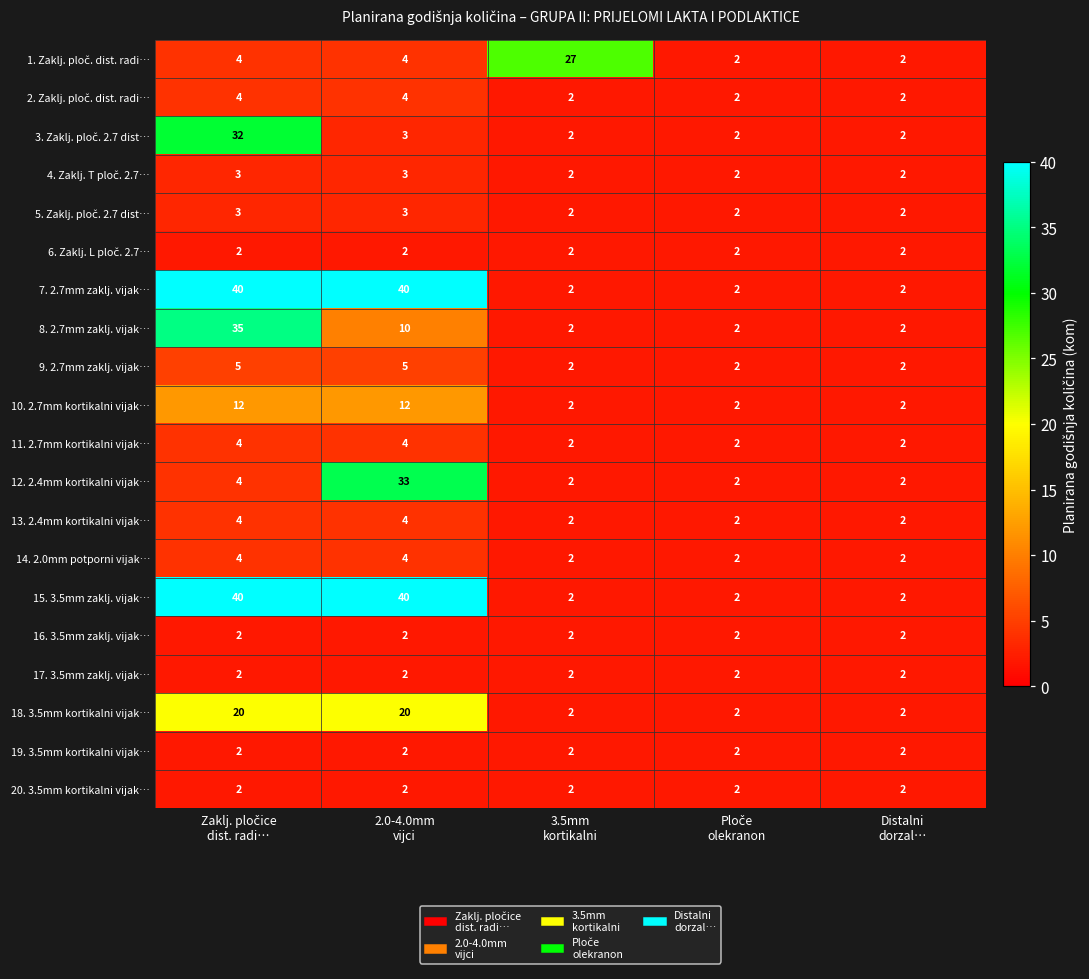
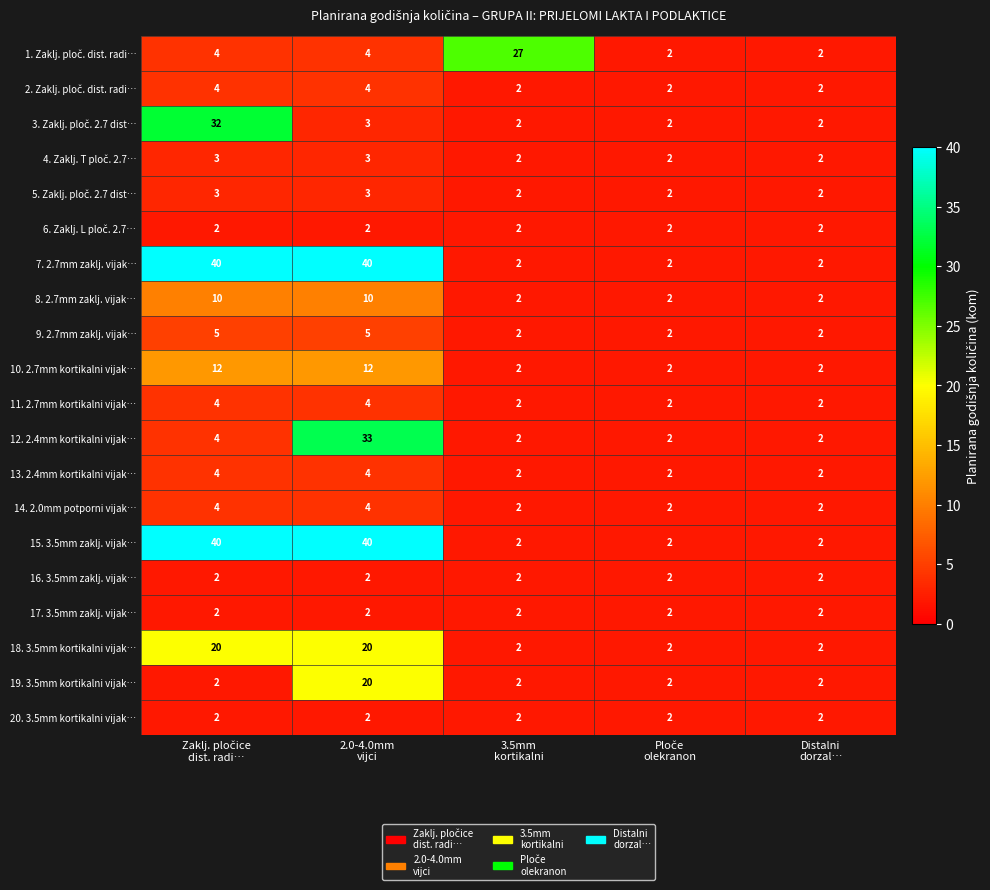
  {
    "1. Zaklj. ploč. dist. radi…": {
      "Zaklj. pločice dist. radi…": 4,
      "2.0-4.0mm vijci": 4,
      "3.5mm kortikalni": 27,
      "Ploče olekranon": 2,
      "Distalni dorzal…": 2
    },
    "2. Zaklj. ploč. dist. radi…": {
      "Zaklj. pločice dist. radi…": 4,
      "2.0-4.0mm vijci": 4,
      "3.5mm kortikalni": 2,
      "Ploče olekranon": 2,
      "Distalni dorzal…": 2
    },
    "3. Zaklj. ploč. 2.7 dist…": {
      "Zaklj. pločice dist. radi…": 32,
      "2.0-4.0mm vijci": 3,
      "3.5mm kortikalni": 2,
      "Ploče olekranon": 2,
      "Distalni dorzal…": 2
    },
    "4. Zaklj. T ploč. 2.7…": {
      "Zaklj. pločice dist. radi…": 3,
      "2.0-4.0mm vijci": 3,
      "3.5mm kortikalni": 2,
      "Ploče olekranon": 2,
      "Distalni dorzal…": 2
    },
    "5. Zaklj. ploč. 2.7 dist…": {
      "Zaklj. pločice dist. radi…": 3,
      "2.0-4.0mm vijci": 3,
      "3.5mm kortikalni": 2,
      "Ploče olekranon": 2,
      "Distalni dorzal…": 2
    },
    "6. Zaklj. L ploč. 2.7…": {
      "Zaklj. pločice dist. radi…": 2,
      "2.0-4.0mm vijci": 2,
      "3.5mm kortikalni": 2,
      "Ploče olekranon": 2,
      "Distalni dorzal…": 2
    },
    "7. 2.7mm zaklj. vijak…": {
      "Zaklj. pločice dist. radi…": 40,
      "2.0-4.0mm vijci": 40,
      "3.5mm kortikalni": 2,
      "Ploče olekranon": 2,
      "Distalni dorzal…": 2
    },
    "8. 2.7mm zaklj. vijak…": {
-     "Zaklj. pločice dist. radi…": 35,
+     "Zaklj. pločice dist. radi…": 10,
      "2.0-4.0mm vijci": 10,
      "3.5mm kortikalni": 2,
      "Ploče olekranon": 2,
      "Distalni dorzal…": 2
    },
    "9. 2.7mm zaklj. vijak…": {
      "Zaklj. pločice dist. radi…": 5,
      "2.0-4.0mm vijci": 5,
      "3.5mm kortikalni": 2,
      "Ploče olekranon": 2,
      "Distalni dorzal…": 2
    },
    "10. 2.7mm kortikalni vijak…": {
      "Zaklj. pločice dist. radi…": 12,
      "2.0-4.0mm vijci": 12,
      "3.5mm kortikalni": 2,
      "Ploče olekranon": 2,
      "Distalni dorzal…": 2
    },
    "11. 2.7mm kortikalni vijak…": {
      "Zaklj. pločice dist. radi…": 4,
      "2.0-4.0mm vijci": 4,
      "3.5mm kortikalni": 2,
      "Ploče olekranon": 2,
      "Distalni dorzal…": 2
    },
    "12. 2.4mm kortikalni vijak…": {
      "Zaklj. pločice dist. radi…": 4,
      "2.0-4.0mm vijci": 33,
      "3.5mm kortikalni": 2,
      "Ploče olekranon": 2,
      "Distalni dorzal…": 2
    },
    "13. 2.4mm kortikalni vijak…": {
      "Zaklj. pločice dist. radi…": 4,
      "2.0-4.0mm vijci": 4,
      "3.5mm kortikalni": 2,
      "Ploče olekranon": 2,
      "Distalni dorzal…": 2
    },
    "14. 2.0mm potporni vijak…": {
      "Zaklj. pločice dist. radi…": 4,
      "2.0-4.0mm vijci": 4,
      "3.5mm kortikalni": 2,
      "Ploče olekranon": 2,
      "Distalni dorzal…": 2
    },
    "15. 3.5mm zaklj. vijak…": {
      "Zaklj. pločice dist. radi…": 40,
      "2.0-4.0mm vijci": 40,
      "3.5mm kortikalni": 2,
      "Ploče olekranon": 2,
      "Distalni dorzal…": 2
    },
    "16. 3.5mm zaklj. vijak…": {
      "Zaklj. pločice dist. radi…": 2,
      "2.0-4.0mm vijci": 2,
      "3.5mm kortikalni": 2,
      "Ploče olekranon": 2,
      "Distalni dorzal…": 2
    },
    "17. 3.5mm zaklj. vijak…": {
      "Zaklj. pločice dist. radi…": 2,
      "2.0-4.0mm vijci": 2,
      "3.5mm kortikalni": 2,
      "Ploče olekranon": 2,
      "Distalni dorzal…": 2
    },
    "18. 3.5mm kortikalni vijak…": {
      "Zaklj. pločice dist. radi…": 20,
      "2.0-4.0mm vijci": 20,
      "3.5mm kortikalni": 2,
      "Ploče olekranon": 2,
      "Distalni dorzal…": 2
    },
    "19. 3.5mm kortikalni vijak…": {
      "Zaklj. pločice dist. radi…": 2,
-     "2.0-4.0mm vijci": 2,
+     "2.0-4.0mm vijci": 20,
      "3.5mm kortikalni": 2,
      "Ploče olekranon": 2,
      "Distalni dorzal…": 2
    },
    "20. 3.5mm kortikalni vijak…": {
      "Zaklj. pločice dist. radi…": 2,
      "2.0-4.0mm vijci": 2,
      "3.5mm kortikalni": 2,
      "Ploče olekranon": 2,
      "Distalni dorzal…": 2
    }
  }
